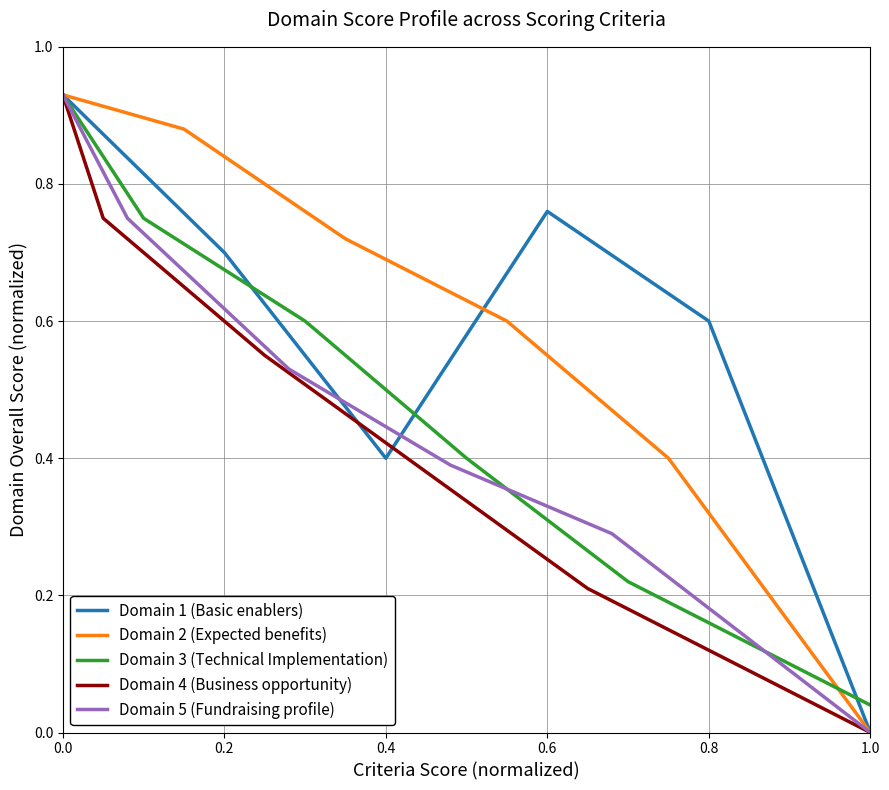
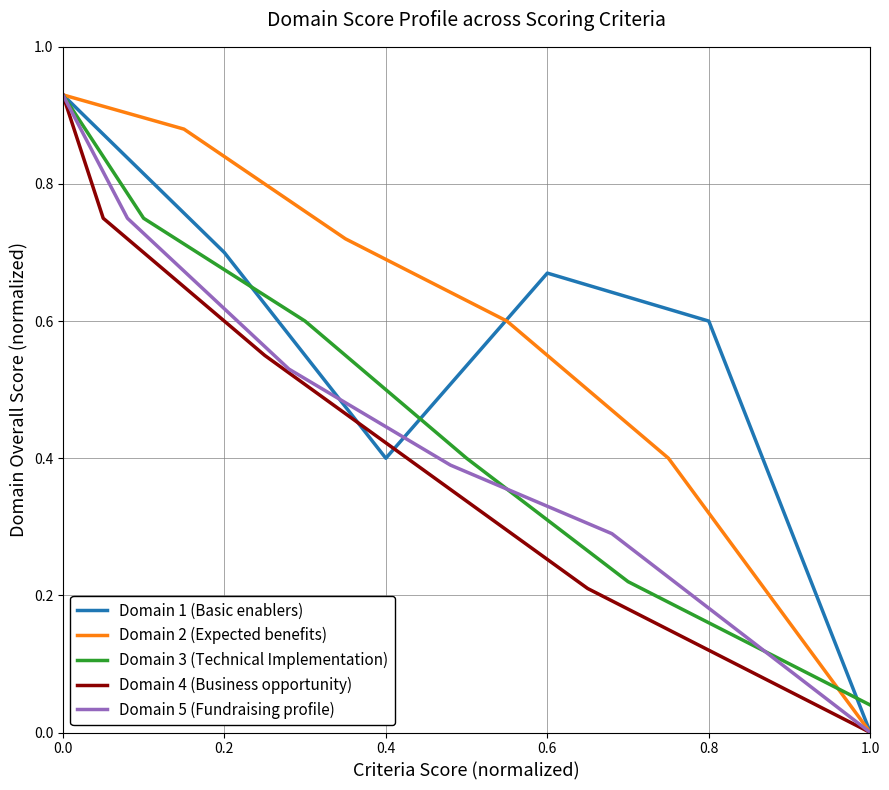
  {
    "Domain 1 (Basic enablers)": {
      "0.2": 0.70,
      "0.4": 0.40,
-     "0.6": 0.76,
+     "0.6": 0.67,
      "0.8": 0.60
    },
    "Domain 3 (Technical Implementation)": {
      "1.0": 0.04
    }
  }
